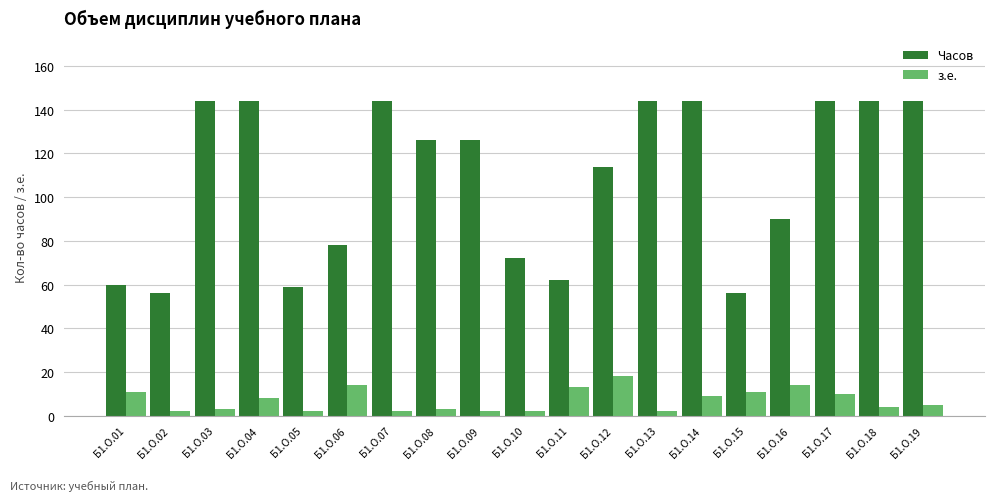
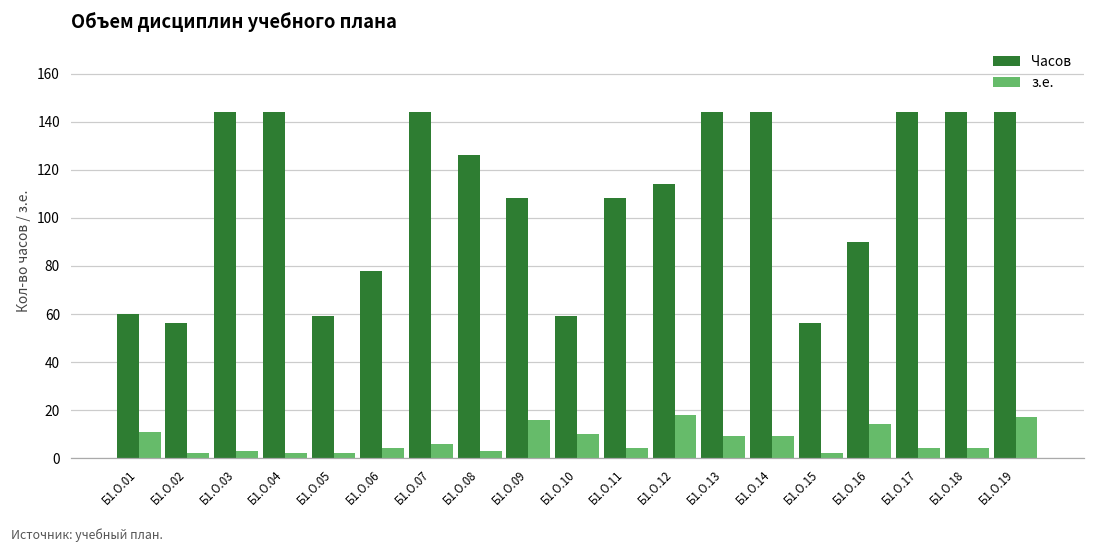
  {
    "Часов": {
      "Б1.О.01": 60,
      "Б1.О.02": 56,
      "Б1.О.03": 144,
      "Б1.О.04": 144,
      "Б1.О.05": 59,
      "Б1.О.06": 78,
      "Б1.О.07": 144,
      "Б1.О.08": 126,
-     "Б1.О.09": 126,
-     "Б1.О.10": 72,
-     "Б1.О.11": 62,
+     "Б1.О.09": 108,
+     "Б1.О.10": 59,
+     "Б1.О.11": 108,
      "Б1.О.12": 114,
      "Б1.О.13": 144,
      "Б1.О.14": 144,
      "Б1.О.15": 56,
      "Б1.О.16": 90,
      "Б1.О.17": 144,
      "Б1.О.18": 144,
      "Б1.О.19": 144
    },
    "з.е.": {
      "Б1.О.01": 11,
      "Б1.О.02": 2,
      "Б1.О.03": 3,
-     "Б1.О.04": 8,
+     "Б1.О.04": 2,
      "Б1.О.05": 2,
-     "Б1.О.06": 14,
-     "Б1.О.07": 2,
+     "Б1.О.06": 4,
+     "Б1.О.07": 6,
      "Б1.О.08": 3,
-     "Б1.О.09": 2,
-     "Б1.О.10": 2,
-     "Б1.О.11": 13,
+     "Б1.О.09": 16,
+     "Б1.О.10": 10,
+     "Б1.О.11": 4,
      "Б1.О.12": 18,
-     "Б1.О.13": 2,
+     "Б1.О.13": 9,
      "Б1.О.14": 9,
-     "Б1.О.15": 11,
+     "Б1.О.15": 2,
      "Б1.О.16": 14,
-     "Б1.О.17": 10,
+     "Б1.О.17": 4,
      "Б1.О.18": 4,
-     "Б1.О.19": 5
+     "Б1.О.19": 17
    }
  }
